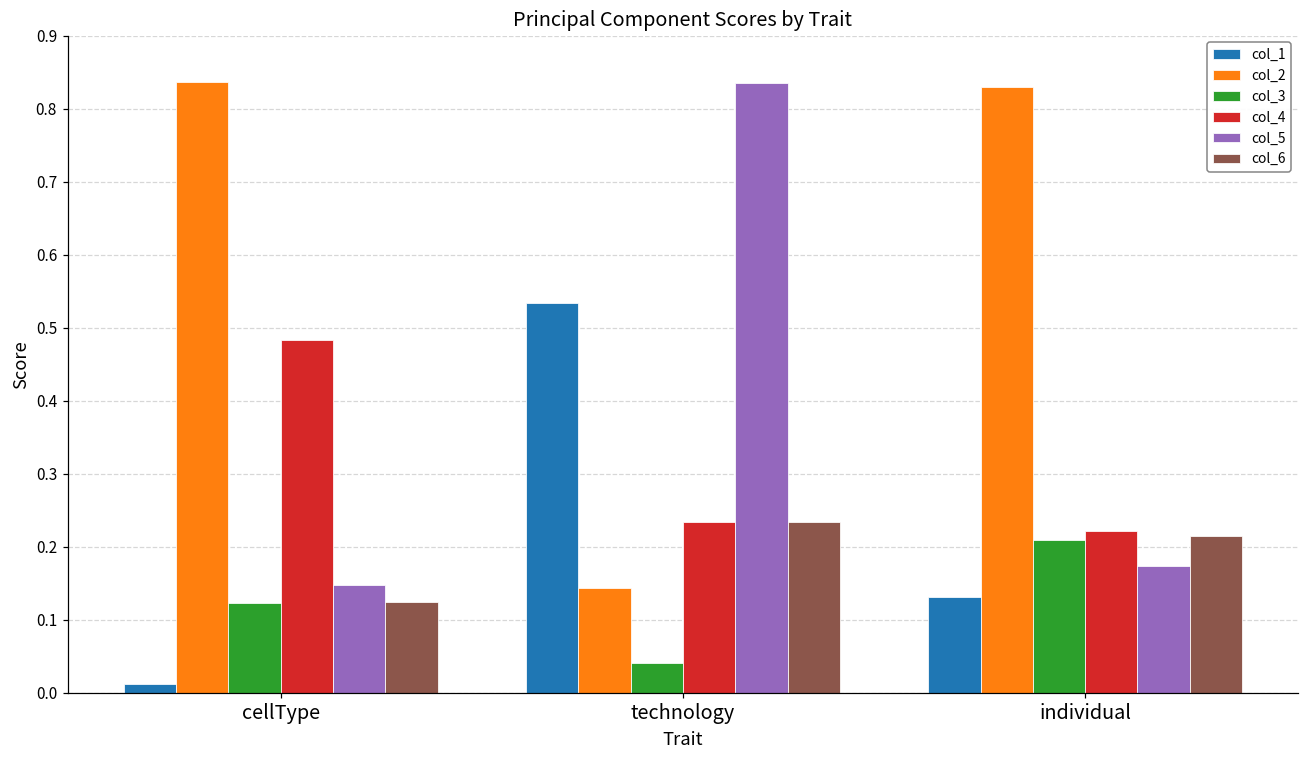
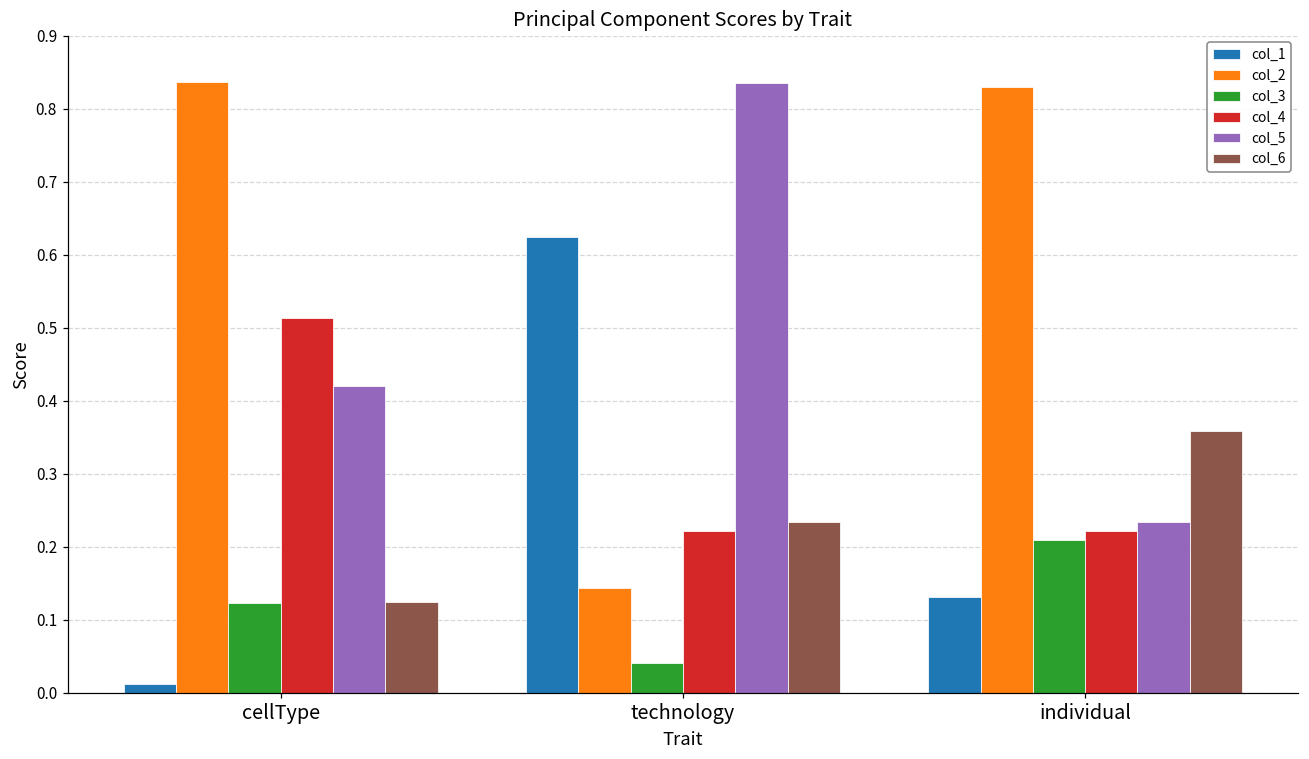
  {
    "col_1": {
      "cellType": 0.01,
-     "technology": 0.53,
+     "technology": 0.62,
      "individual": 0.13
    },
    "col_2": {
      "cellType": 0.84,
      "technology": 0.14,
      "individual": 0.83
    },
    "col_3": {
      "cellType": 0.12,
      "technology": 0.04,
      "individual": 0.21
    },
    "col_4": {
-     "cellType": 0.48,
-     "technology": 0.23,
+     "cellType": 0.51,
+     "technology": 0.22,
      "individual": 0.22
    },
    "col_5": {
-     "cellType": 0.15,
+     "cellType": 0.42,
      "technology": 0.84,
-     "individual": 0.17
+     "individual": 0.23
    },
    "col_6": {
      "cellType": 0.12,
      "technology": 0.23,
-     "individual": 0.21
+     "individual": 0.36
    }
  }
